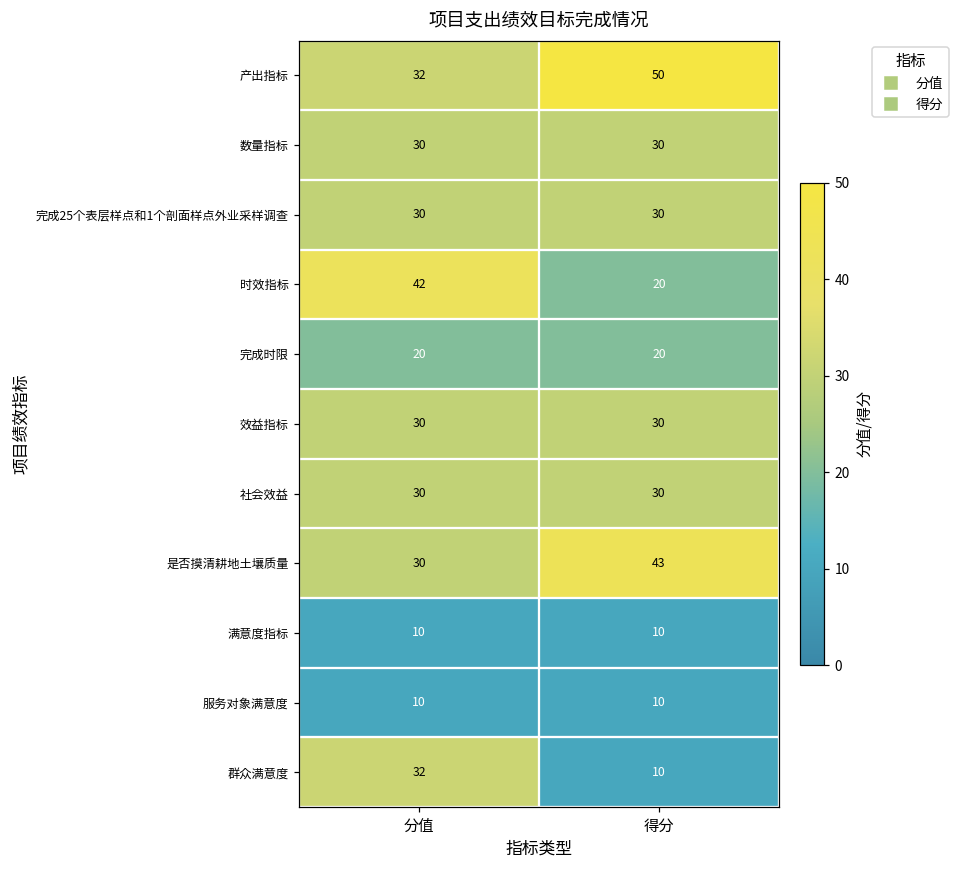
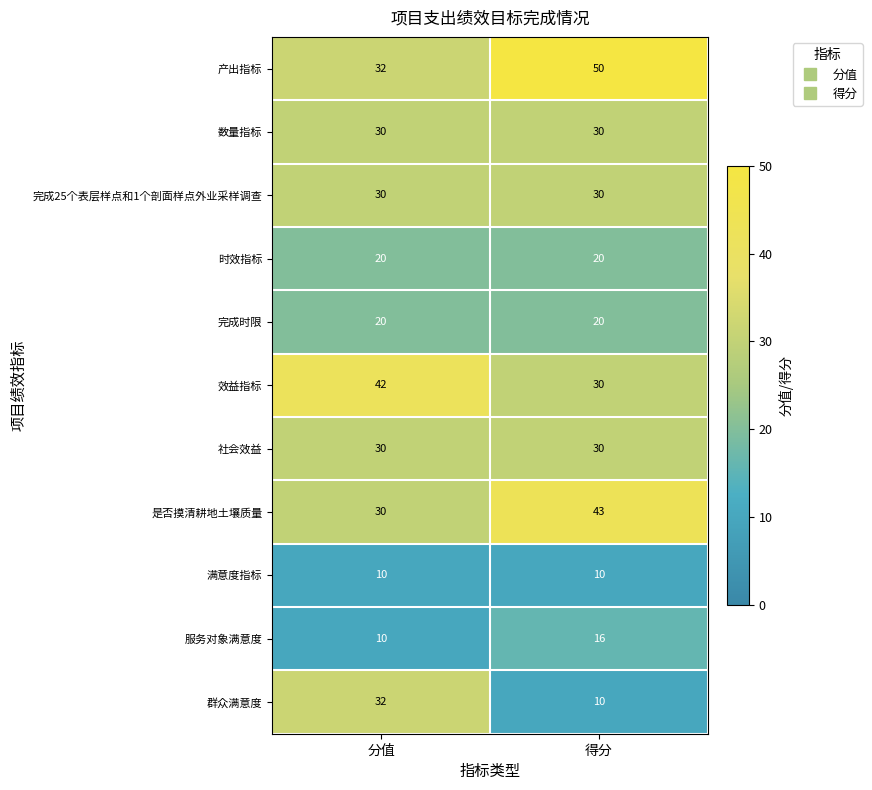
  {
    "产出指标": {
      "分值": 32,
      "得分": 50
    },
    "数量指标": {
      "分值": 30,
      "得分": 30
    },
    "完成25个表层样点和1个剖面样点外业采样调查": {
      "分值": 30,
      "得分": 30
    },
    "时效指标": {
-     "分值": 42,
+     "分值": 20,
      "得分": 20
    },
    "完成时限": {
      "分值": 20,
      "得分": 20
    },
    "效益指标": {
-     "分值": 30,
+     "分值": 42,
      "得分": 30
    },
    "社会效益": {
      "分值": 30,
      "得分": 30
    },
    "是否摸清耕地土壤质量": {
      "分值": 30,
      "得分": 43
    },
    "满意度指标": {
      "分值": 10,
      "得分": 10
    },
    "服务对象满意度": {
      "分值": 10,
-     "得分": 10
+     "得分": 16
    },
    "群众满意度": {
      "分值": 32,
      "得分": 10
    }
  }
